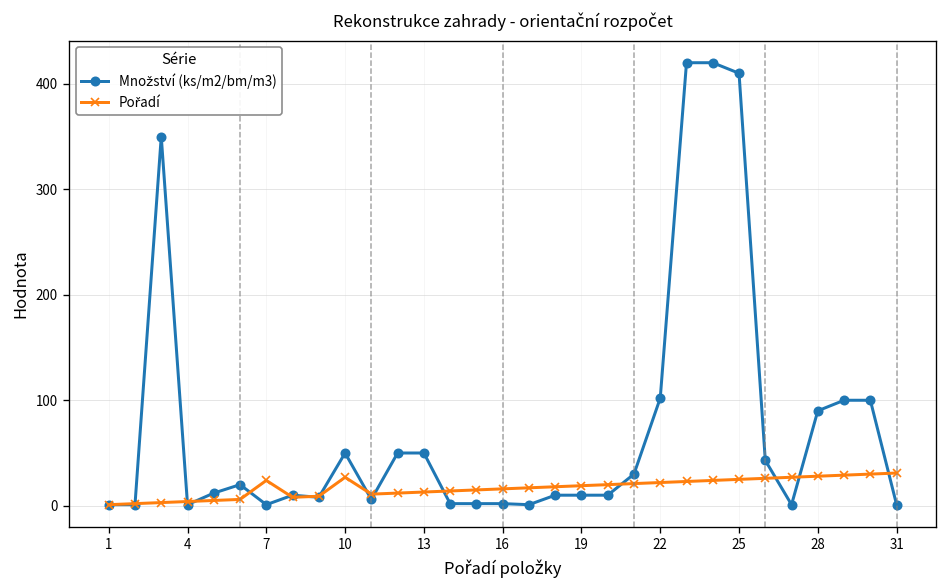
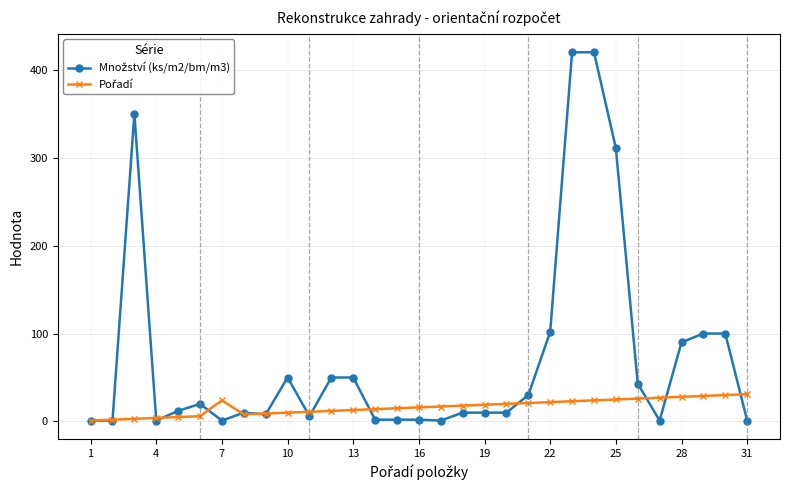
  {
    "Množství (ks/m2/bm/m3)": {
      "4": 0,
      "7": 0,
      "10": 50,
      "13": 50,
      "16": 0,
      "19": 10,
      "22": 100,
-     "25": 410,
+     "25": 310,
      "28": 90,
      "31": 0
    },
    "Pořadí": {
      "4": 0,
      "7": 20,
-     "10": 30,
+     "10": 10,
      "13": 10,
      "16": 20,
      "19": 20,
      "22": 20,
      "25": 30,
      "28": 30,
      "31": 30
    }
  }
